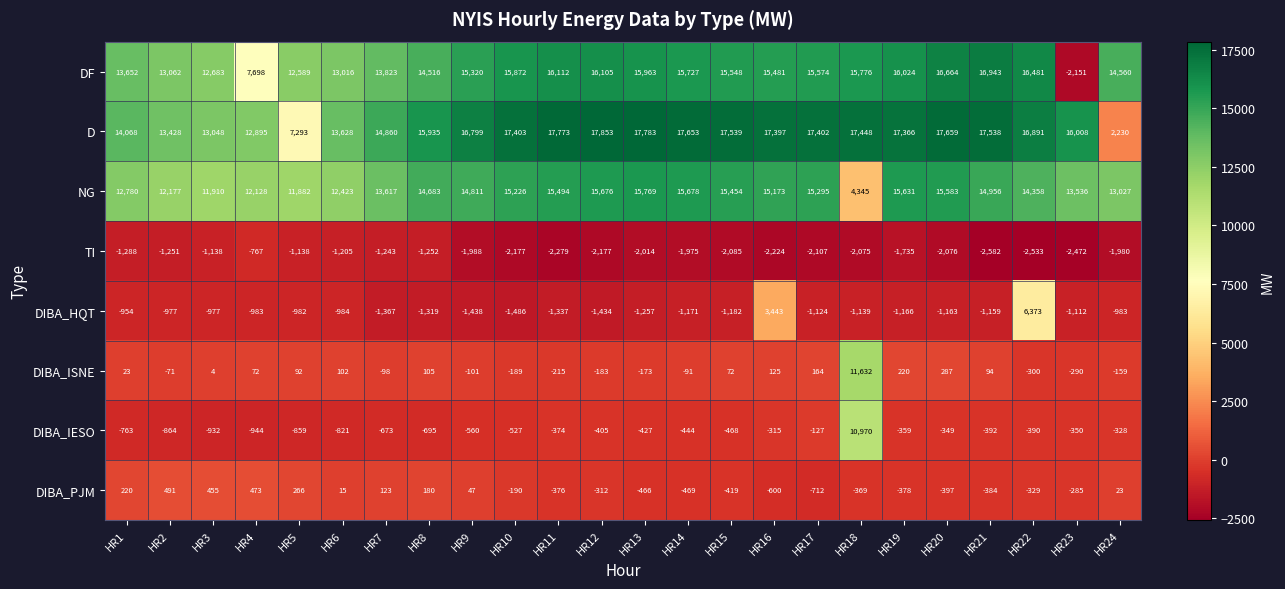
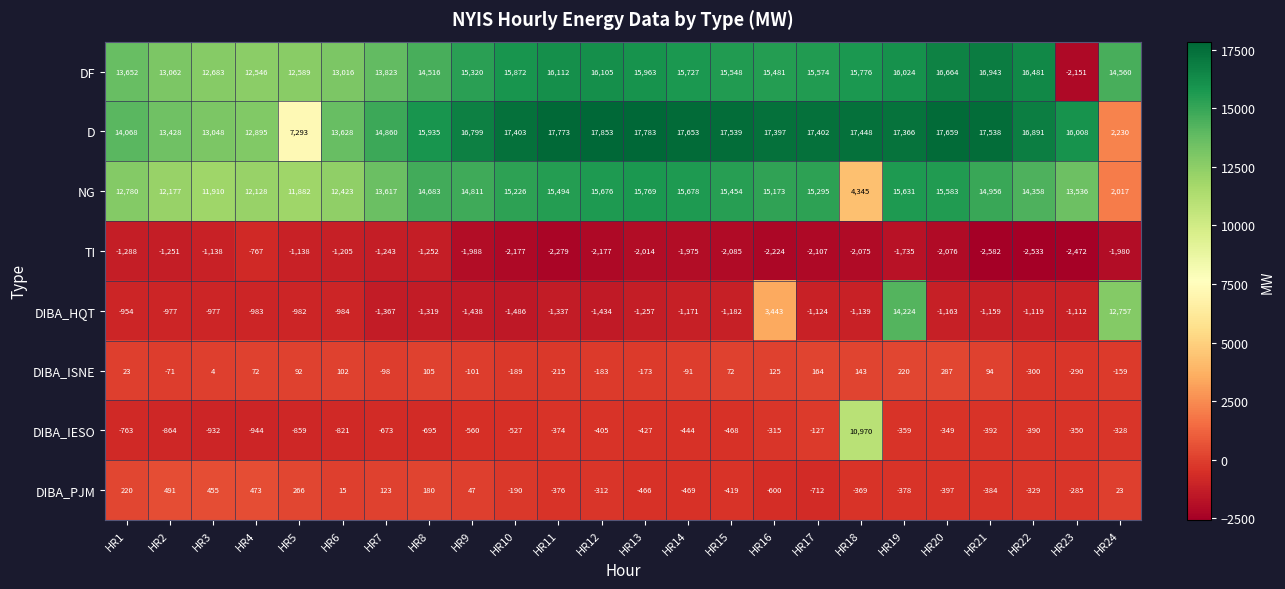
  {
    "DF": {
      "HR1": "13,652",
      "HR2": "13,062",
      "HR3": "12,683",
-     "HR4": "7,698",
+     "HR4": "12,546",
      "HR5": "12,589",
      "HR6": "13,016",
      "HR7": "13,823",
      "HR8": "14,516",
      "HR9": "15,320",
      "HR10": "15,872",
      "HR11": "16,112",
      "HR12": "16,105",
      "HR13": "15,963",
      "HR14": "15,727",
      "HR15": "15,548",
      "HR16": "15,481",
      "HR17": "15,574",
      "HR18": "15,776",
      "HR19": "16,024",
      "HR20": "16,664",
      "HR21": "16,943",
      "HR22": "16,481",
      "HR23": "-2,151",
      "HR24": "14,560"
    },
    "D": {
      "HR1": "14,068",
      "HR2": "13,428",
      "HR3": "13,048",
      "HR4": "12,895",
      "HR5": "7,293",
      "HR6": "13,628",
      "HR7": "14,860",
      "HR8": "15,935",
      "HR9": "16,799",
      "HR10": "17,403",
      "HR11": "17,773",
      "HR12": "17,853",
      "HR13": "17,783",
      "HR14": "17,653",
      "HR15": "17,539",
      "HR16": "17,397",
      "HR17": "17,402",
      "HR18": "17,448",
      "HR19": "17,366",
      "HR20": "17,659",
      "HR21": "17,538",
      "HR22": "16,891",
      "HR23": "16,008",
      "HR24": "2,230"
    },
    "NG": {
      "HR1": "12,780",
      "HR2": "12,177",
      "HR3": "11,910",
      "HR4": "12,128",
      "HR5": "11,882",
      "HR6": "12,423",
      "HR7": "13,617",
      "HR8": "14,683",
      "HR9": "14,811",
      "HR10": "15,226",
      "HR11": "15,494",
      "HR12": "15,676",
      "HR13": "15,769",
      "HR14": "15,678",
      "HR15": "15,454",
      "HR16": "15,173",
      "HR17": "15,295",
      "HR18": "4,345",
      "HR19": "15,631",
      "HR20": "15,583",
      "HR21": "14,956",
      "HR22": "14,358",
      "HR23": "13,536",
-     "HR24": "13,027"
+     "HR24": "2,017"
    },
    "TI": {
      "HR1": "-1,288",
      "HR2": "-1,251",
      "HR3": "-1,138",
      "HR4": "-767",
      "HR5": "-1,138",
      "HR6": "-1,205",
      "HR7": "-1,243",
      "HR8": "-1,252",
      "HR9": "-1,988",
      "HR10": "-2,177",
      "HR11": "-2,279",
      "HR12": "-2,177",
      "HR13": "-2,014",
      "HR14": "-1,975",
      "HR15": "-2,085",
      "HR16": "-2,224",
      "HR17": "-2,107",
      "HR18": "-2,075",
      "HR19": "-1,735",
      "HR20": "-2,076",
      "HR21": "-2,582",
      "HR22": "-2,533",
      "HR23": "-2,472",
      "HR24": "-1,980"
    },
    "DIBA_HQT": {
      "HR1": "-954",
      "HR2": "-977",
      "HR3": "-977",
      "HR4": "-983",
      "HR5": "-982",
      "HR6": "-984",
      "HR7": "-1,367",
      "HR8": "-1,319",
      "HR9": "-1,438",
      "HR10": "-1,486",
      "HR11": "-1,337",
      "HR12": "-1,434",
      "HR13": "-1,257",
      "HR14": "-1,171",
      "HR15": "-1,182",
      "HR16": "3,443",
      "HR17": "-1,124",
      "HR18": "-1,139",
-     "HR19": "-1,166",
+     "HR19": "14,224",
      "HR20": "-1,163",
      "HR21": "-1,159",
-     "HR22": "6,373",
+     "HR22": "-1,119",
      "HR23": "-1,112",
-     "HR24": "-983"
+     "HR24": "12,757"
    },
    "DIBA_ISNE": {
      "HR1": "23",
      "HR2": "-71",
      "HR3": "4",
      "HR4": "72",
      "HR5": "92",
      "HR6": "102",
      "HR7": "-98",
      "HR8": "105",
      "HR9": "-101",
      "HR10": "-189",
      "HR11": "-215",
      "HR12": "-183",
      "HR13": "-173",
      "HR14": "-91",
      "HR15": "72",
      "HR16": "125",
      "HR17": "164",
-     "HR18": "11,632",
+     "HR18": "143",
      "HR19": "220",
      "HR20": "287",
      "HR21": "94",
      "HR22": "-300",
      "HR23": "-290",
      "HR24": "-159"
    },
    "DIBA_IESO": {
      "HR1": "-763",
      "HR2": "-864",
      "HR3": "-932",
      "HR4": "-944",
      "HR5": "-859",
      "HR6": "-821",
      "HR7": "-673",
      "HR8": "-695",
      "HR9": "-560",
      "HR10": "-527",
      "HR11": "-374",
      "HR12": "-405",
      "HR13": "-427",
      "HR14": "-444",
      "HR15": "-468",
      "HR16": "-315",
      "HR17": "-127",
      "HR18": "10,970",
      "HR19": "-359",
      "HR20": "-349",
      "HR21": "-392",
      "HR22": "-390",
      "HR23": "-350",
      "HR24": "-328"
    },
    "DIBA_PJM": {
      "HR1": "220",
      "HR2": "491",
      "HR3": "455",
      "HR4": "473",
      "HR5": "266",
      "HR6": "15",
      "HR7": "123",
      "HR8": "180",
      "HR9": "47",
      "HR10": "-190",
      "HR11": "-376",
      "HR12": "-312",
      "HR13": "-466",
      "HR14": "-469",
      "HR15": "-419",
      "HR16": "-600",
      "HR17": "-712",
      "HR18": "-369",
      "HR19": "-378",
      "HR20": "-397",
      "HR21": "-384",
      "HR22": "-329",
      "HR23": "-285",
      "HR24": "23"
    }
  }
